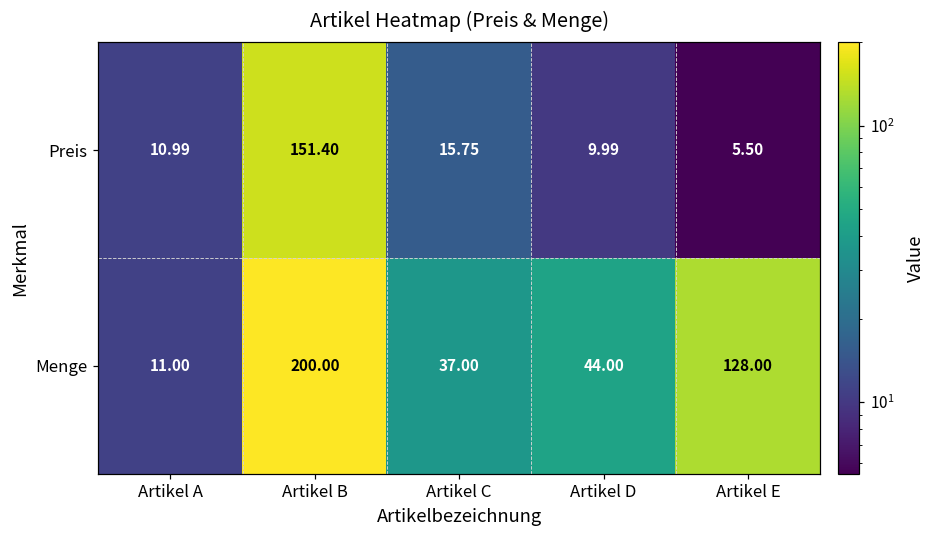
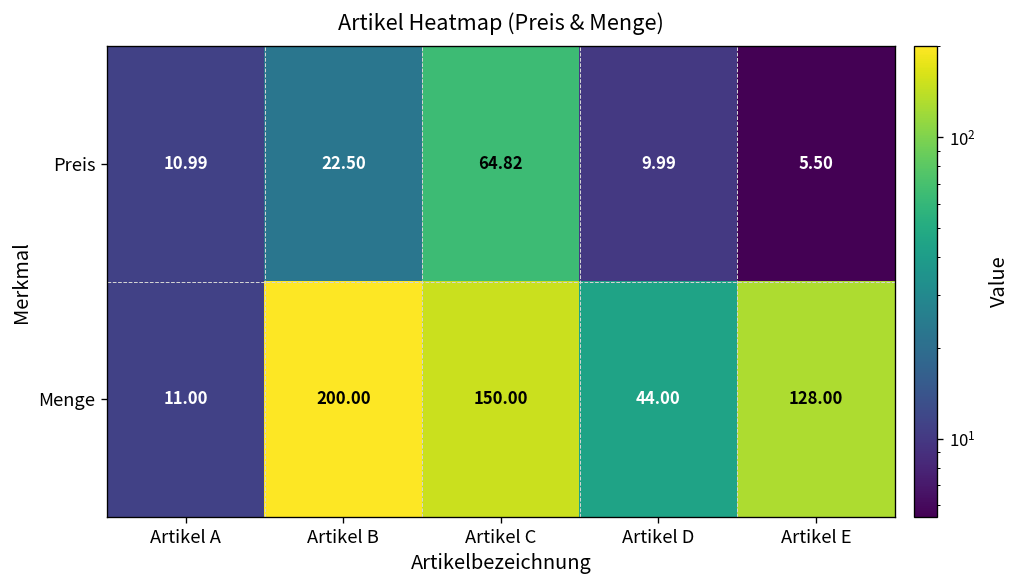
  {
    "Preis": {
      "Artikel A": 10.99,
-     "Artikel B": 151.40,
-     "Artikel C": 15.75,
+     "Artikel B": 22.50,
+     "Artikel C": 64.82,
      "Artikel D": 9.99,
      "Artikel E": 5.50
    },
    "Menge": {
      "Artikel A": 11.00,
      "Artikel B": 200.00,
-     "Artikel C": 37.00,
+     "Artikel C": 150.00,
      "Artikel D": 44.00,
      "Artikel E": 128.00
    }
  }
